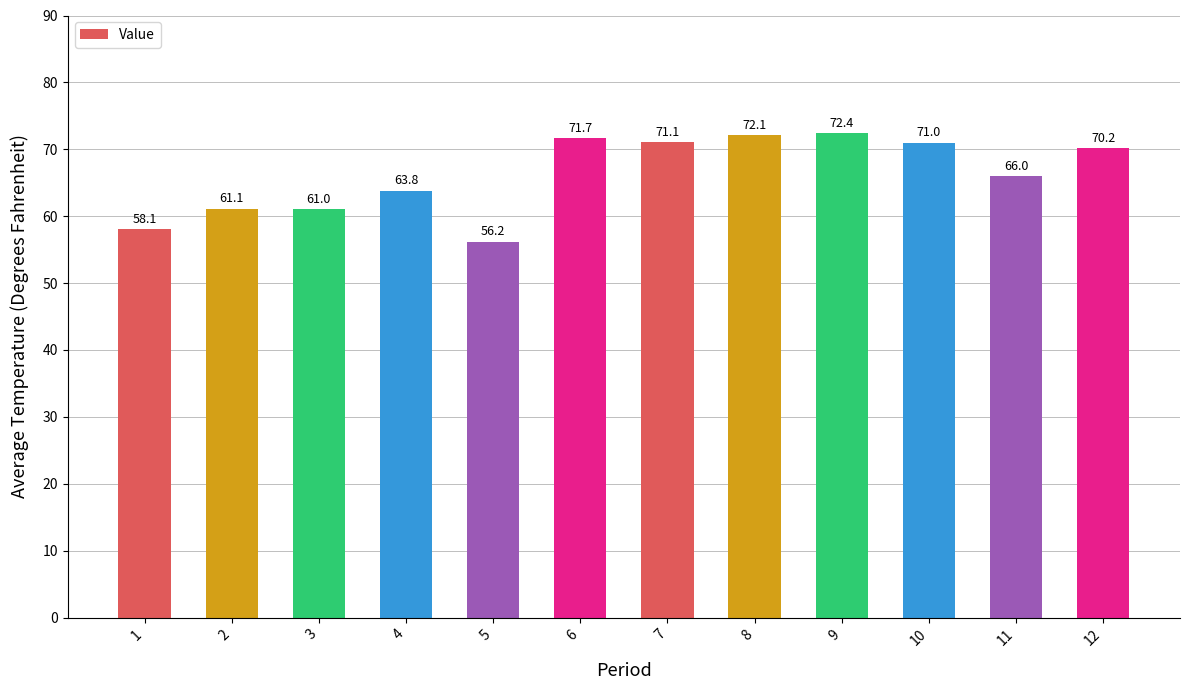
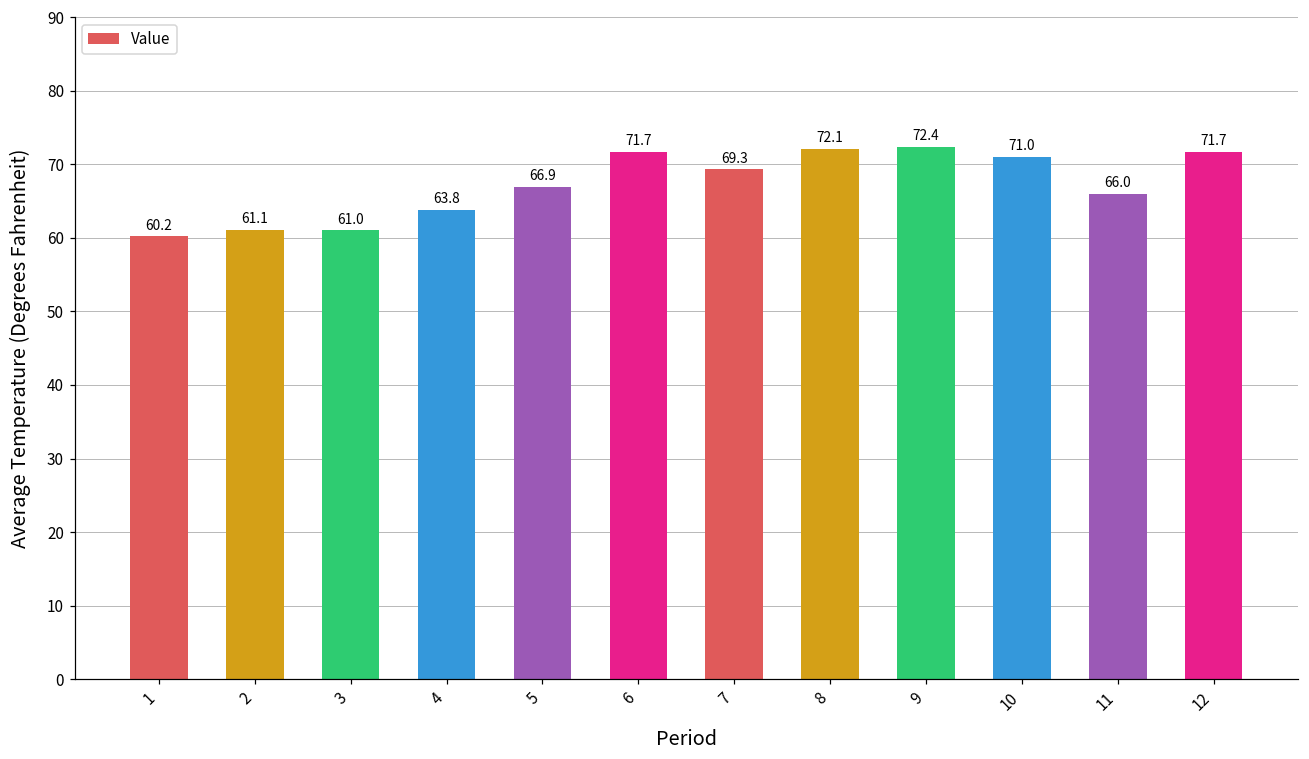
  {
-   "1": 58.1,
+   "1": 60.2,
    "2": 61.1,
    "3": 61.0,
    "4": 63.8,
-   "5": 56.2,
+   "5": 66.9,
    "6": 71.7,
-   "7": 71.1,
+   "7": 69.3,
    "8": 72.1,
    "9": 72.4,
    "10": 71.0,
    "11": 66.0,
-   "12": 70.2
+   "12": 71.7
  }
